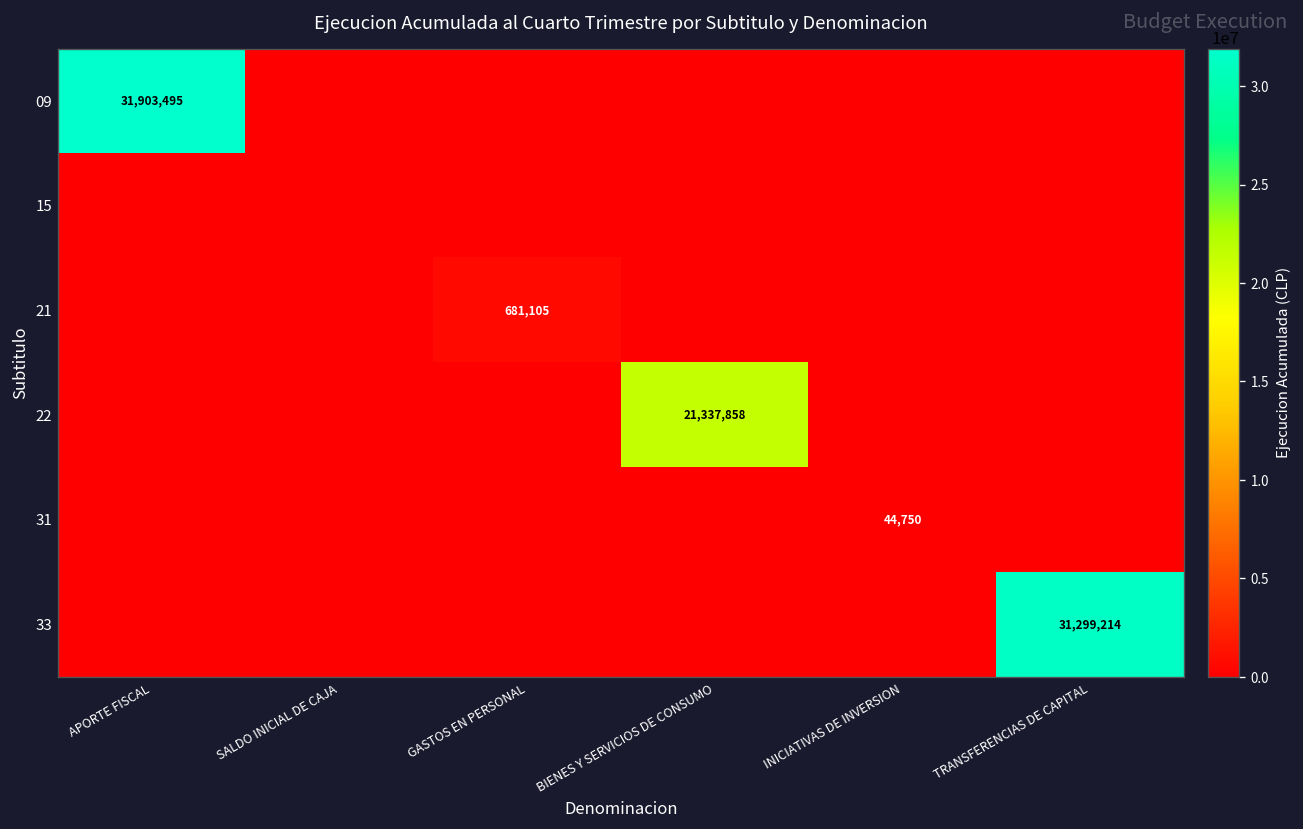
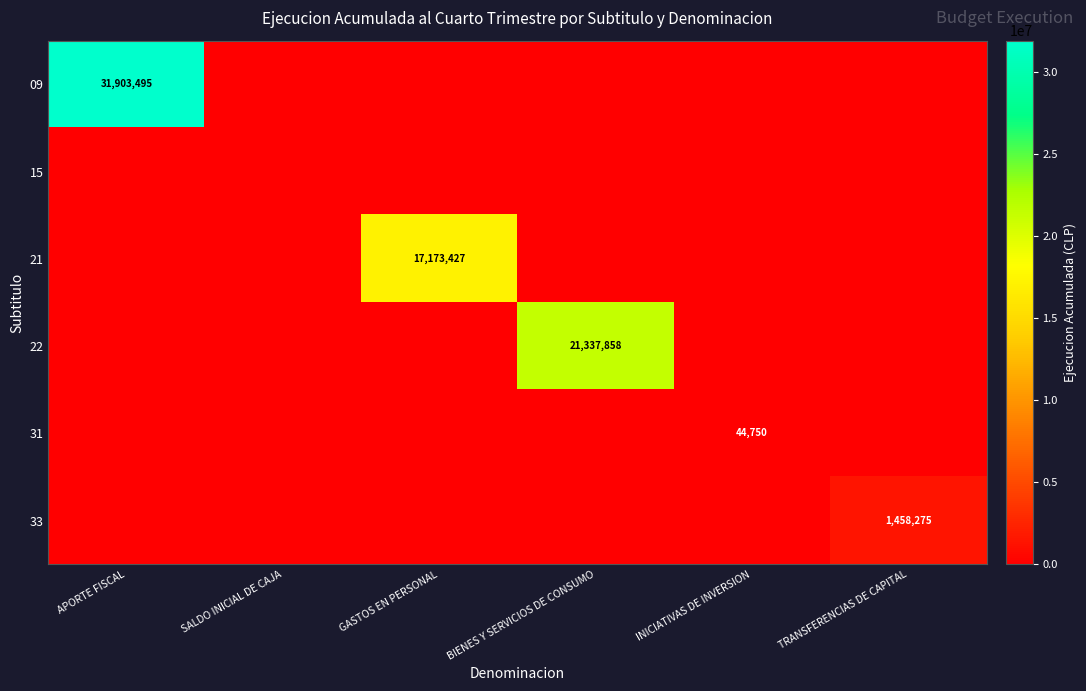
  {
    "09": {
      "APORTE FISCAL": "31,903,495"
    },
    "21": {
-     "GASTOS EN PERSONAL": "681,105"
+     "GASTOS EN PERSONAL": "17,173,427"
    },
    "22": {
      "BIENES Y SERVICIOS DE CONSUMO": "21,337,858"
    },
    "31": {
      "INICIATIVAS DE INVERSION": "44,750"
    },
    "33": {
-     "TRANSFERENCIAS DE CAPITAL": "31,299,214"
+     "TRANSFERENCIAS DE CAPITAL": "1,458,275"
    }
  }
